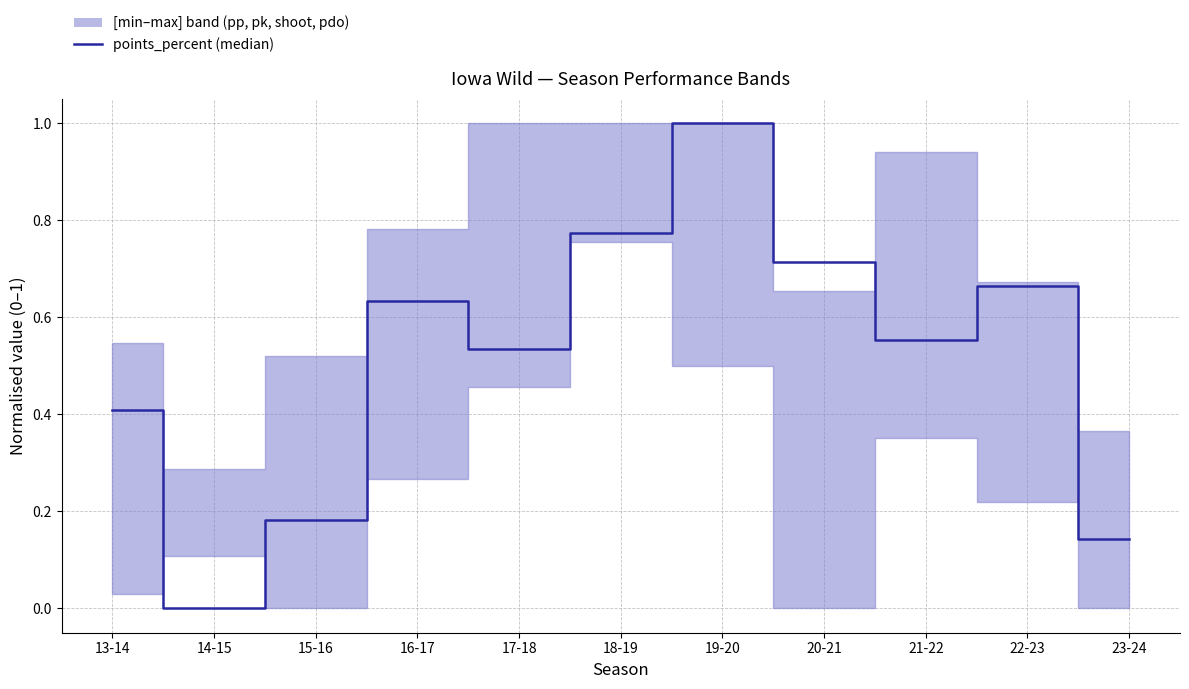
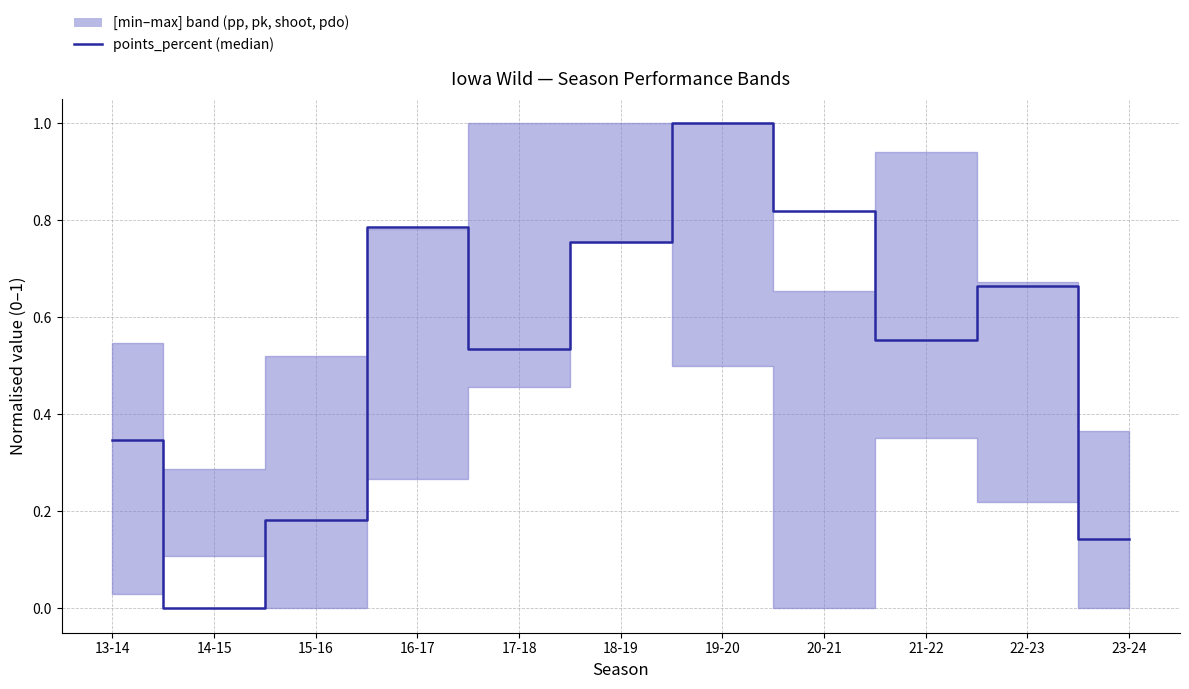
  {
    "points_percent (median)": {
-     "13-14": 0.41,
+     "13-14": 0.35,
      "14-15": 0.00,
      "15-16": 0.18,
-     "16-17": 0.63,
+     "16-17": 0.79,
      "17-18": 0.53,
-     "18-19": 0.77,
+     "18-19": 0.75,
      "19-20": 1.00,
-     "20-21": 0.71,
+     "20-21": 0.82,
      "21-22": 0.55,
      "22-23": 0.66,
      "23-24": 0.14
    }
  }
